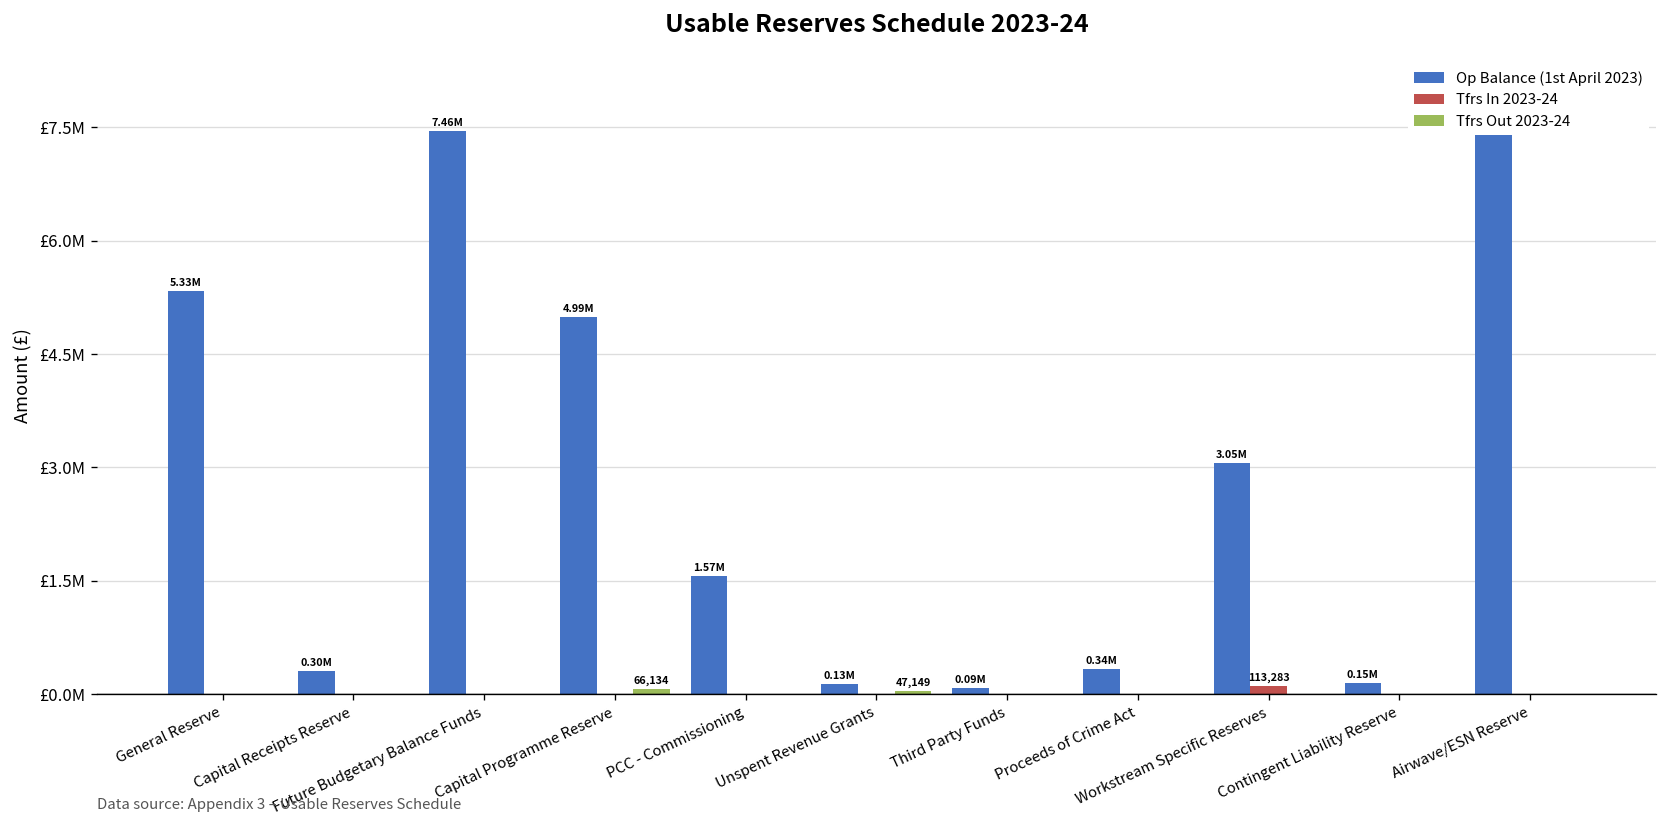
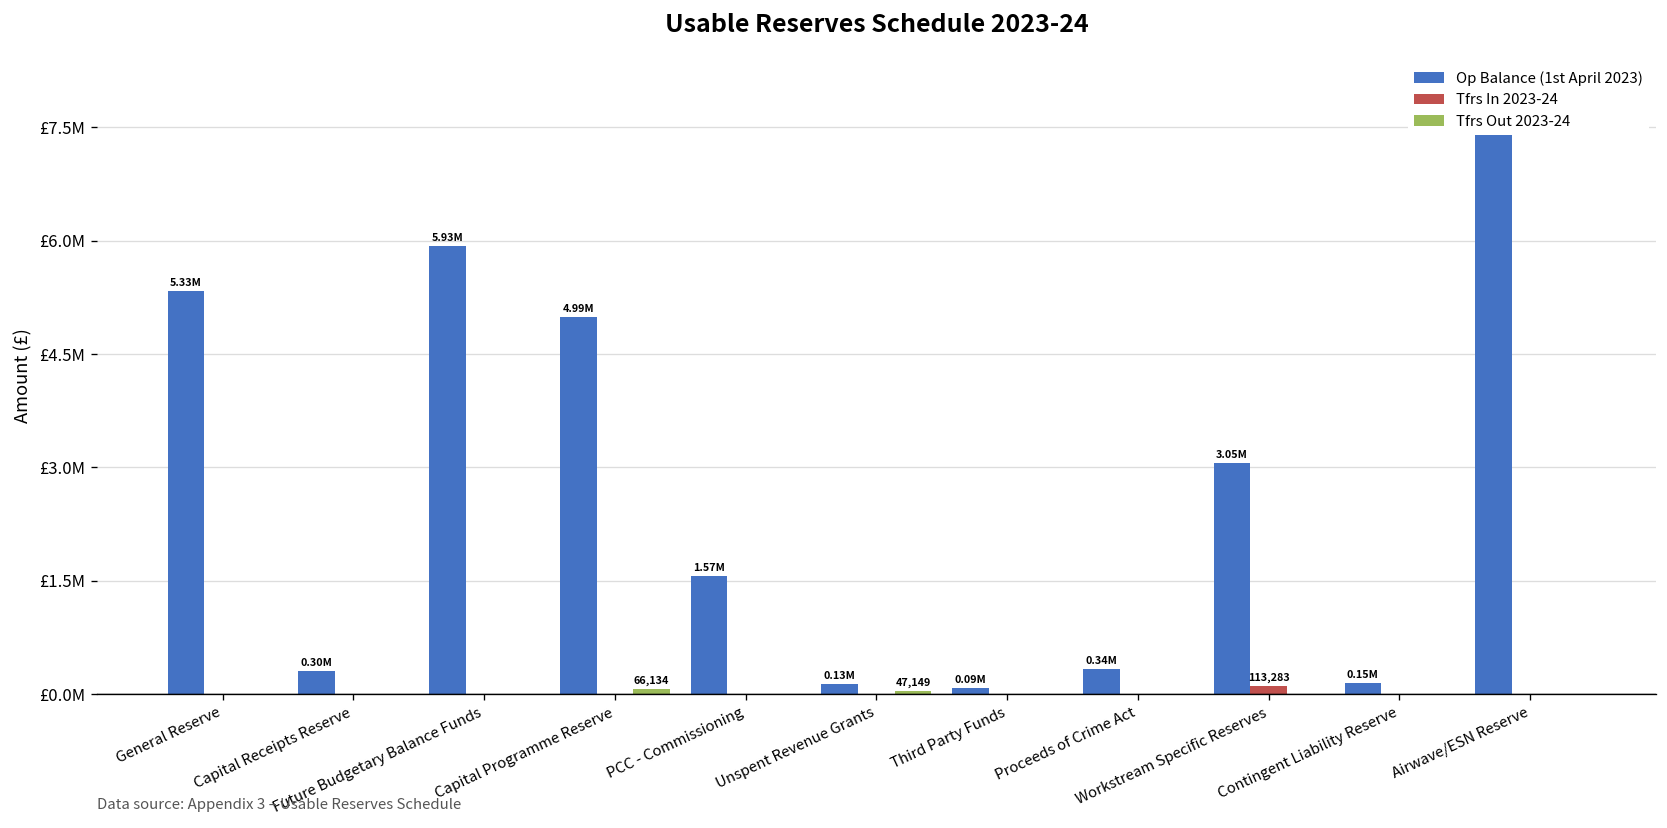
  {
    "Op Balance (1st April 2023)": {
      "General Reserve": "5.33M",
      "Capital Receipts Reserve": "0.30M",
-     "Future Budgetary Balance Funds": "7.46M",
+     "Future Budgetary Balance Funds": "5.93M",
      "Capital Programme Reserve": "4.99M",
      "PCC - Commissioning": "1.57M",
      "Unspent Revenue Grants": "0.13M",
      "Third Party Funds": "0.09M",
      "Proceeds of Crime Act": "0.34M",
      "Workstream Specific Reserves": "3.05M",
      "Contingent Liability Reserve": "0.15M"
    },
    "Tfrs In 2023-24": {
      "Workstream Specific Reserves": "113,283"
    },
    "Tfrs Out 2023-24": {
      "Capital Programme Reserve": "66,134",
      "Unspent Revenue Grants": "47,149"
    }
  }
